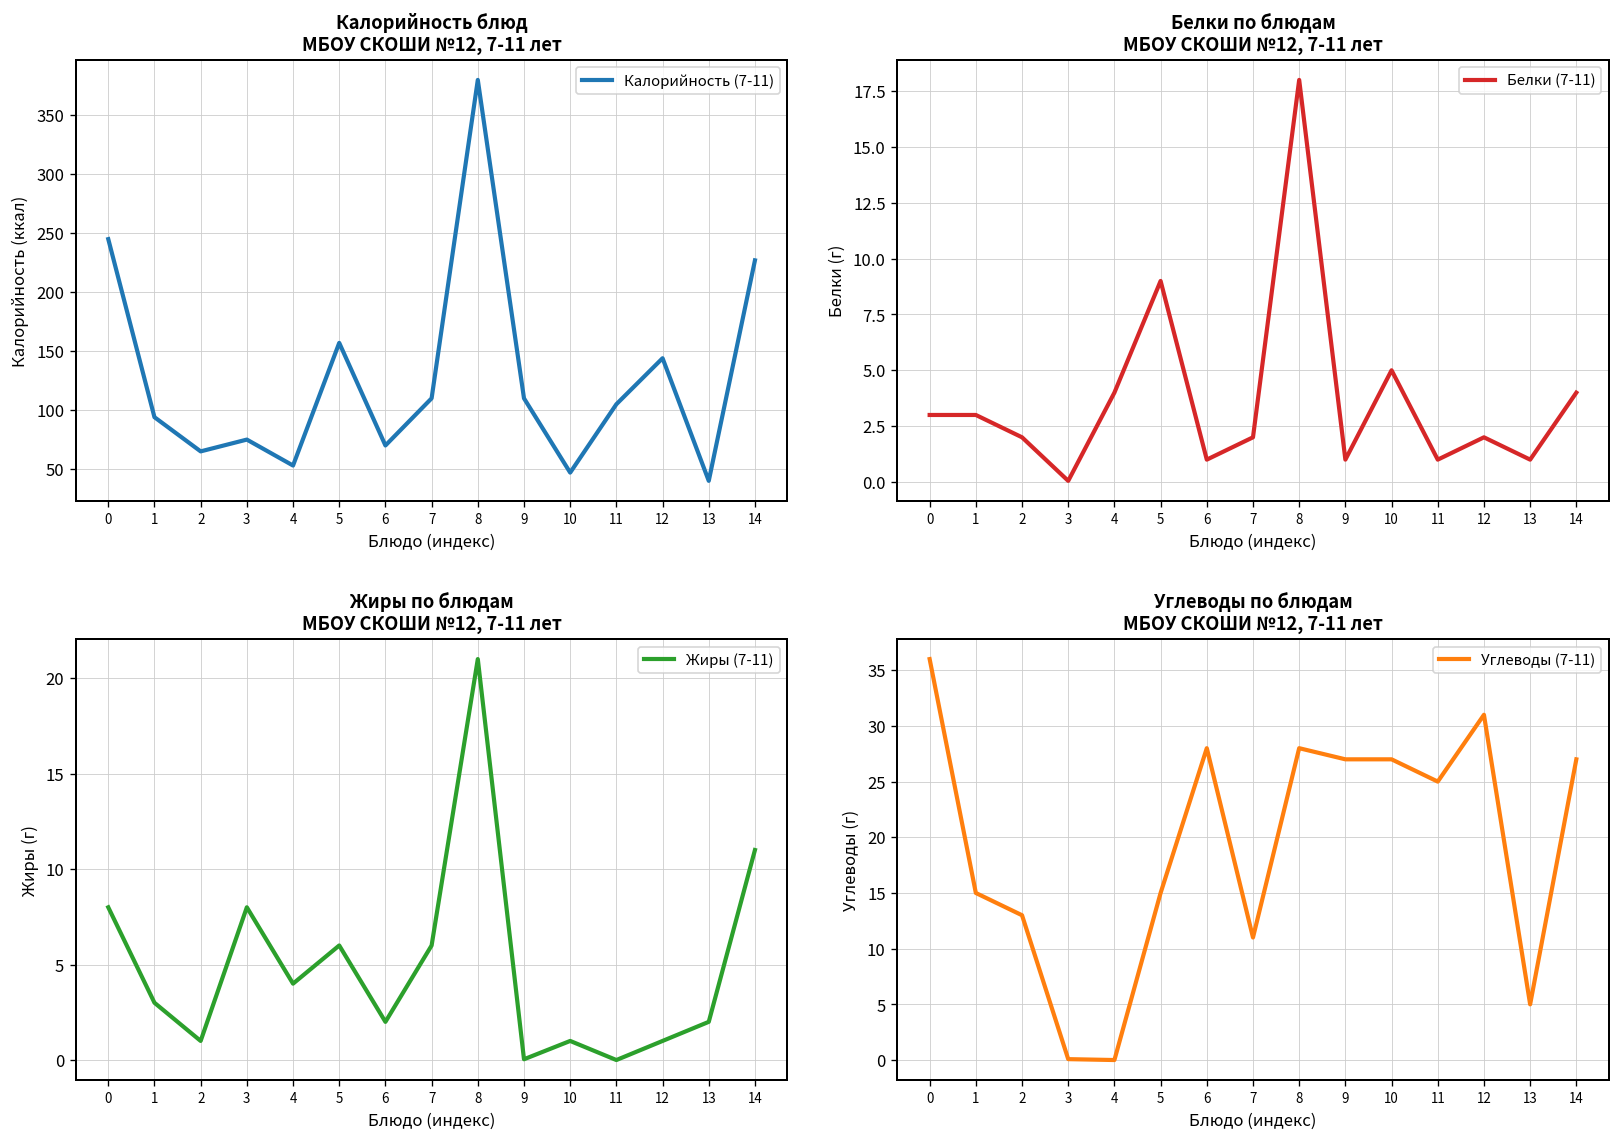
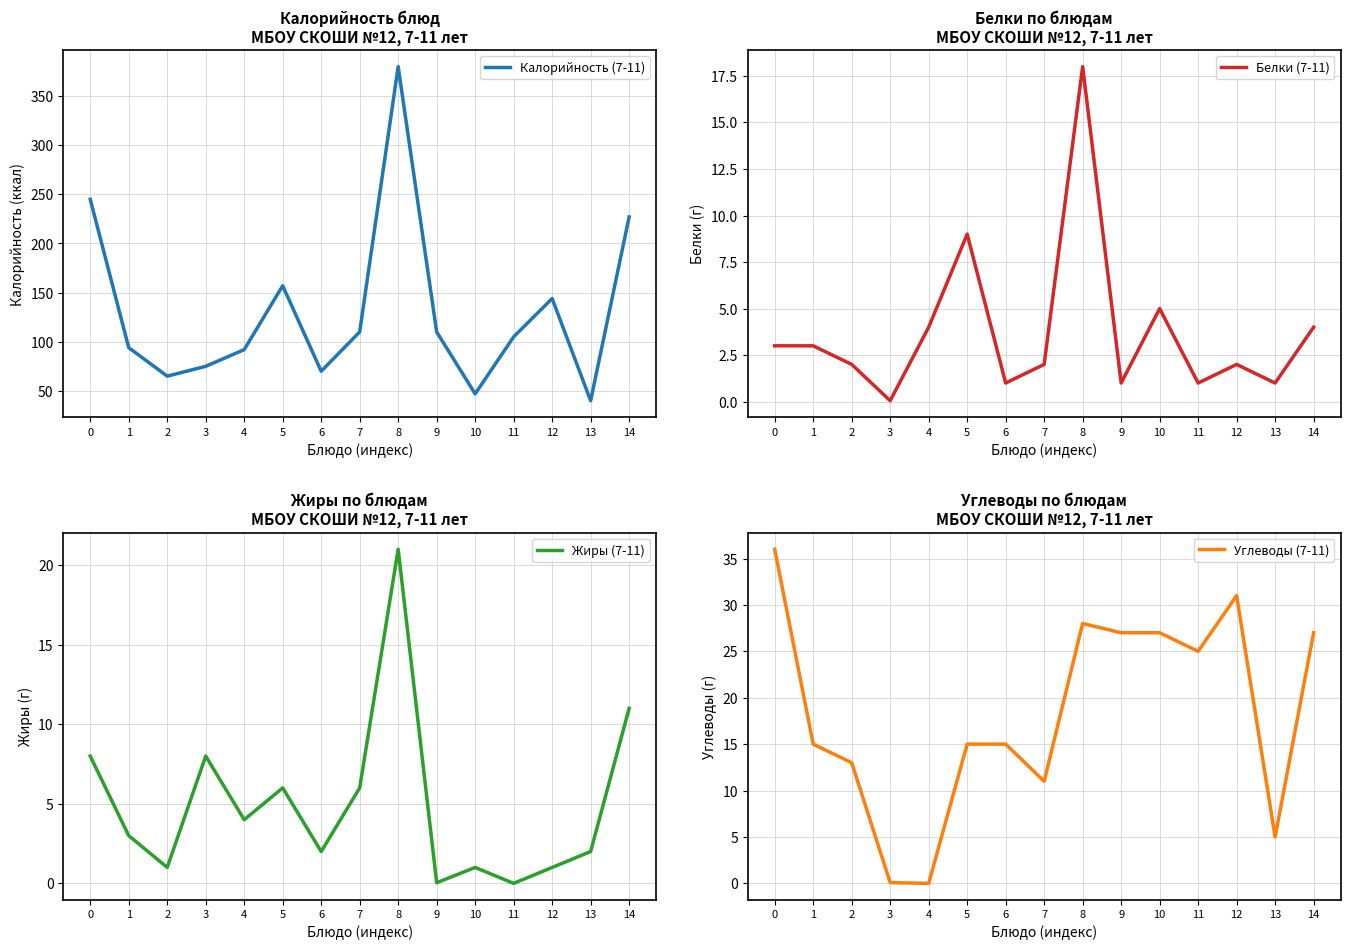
  {
    "Калорийность блюд МБОУ СКОШИ №12, 7-11 лет": {
      "0": 250,
      "1": 90,
      "2": 70,
      "3": 80,
-     "4": 50,
+     "4": 90,
      "5": 160,
      "6": 70,
      "7": 110,
      "8": 380,
      "9": 110,
      "10": 50,
      "11": 110,
      "12": 140,
      "13": 40,
      "14": 230
    },
    "Белки по блюдам МБОУ СКОШИ №12, 7-11 лет": {
      "0": 3.0,
      "1": 3.0,
      "2": 2.0,
      "3": 0.1,
      "4": 4.0,
      "5": 9.0,
      "6": 1.0,
      "7": 2.0,
      "8": 18.0,
      "9": 1.0,
      "10": 5.0,
      "11": 1.0,
      "12": 2.0,
      "13": 1.0,
      "14": 4.0
    },
    "Жиры по блюдам МБОУ СКОШИ №12, 7-11 лет": {
      "0": 8.0,
      "1": 3.0,
      "2": 1.0,
      "3": 8.0,
      "4": 4.0,
      "5": 6.0,
      "6": 2.0,
      "7": 6.0,
      "8": 21.0,
      "9": 0.0,
      "10": 1.0,
      "11": 0.0,
      "12": 1.0,
      "13": 2.0,
      "14": 11.0
    },
    "Углеводы по блюдам МБОУ СКОШИ №12, 7-11 лет": {
      "0": 36,
      "1": 15,
      "2": 13,
      "3": 0,
      "4": 0,
      "5": 15,
-     "6": 28,
+     "6": 15,
      "7": 11,
      "8": 28,
      "9": 27,
      "10": 27,
      "11": 25,
      "12": 31,
      "13": 5,
      "14": 27
    }
  }
